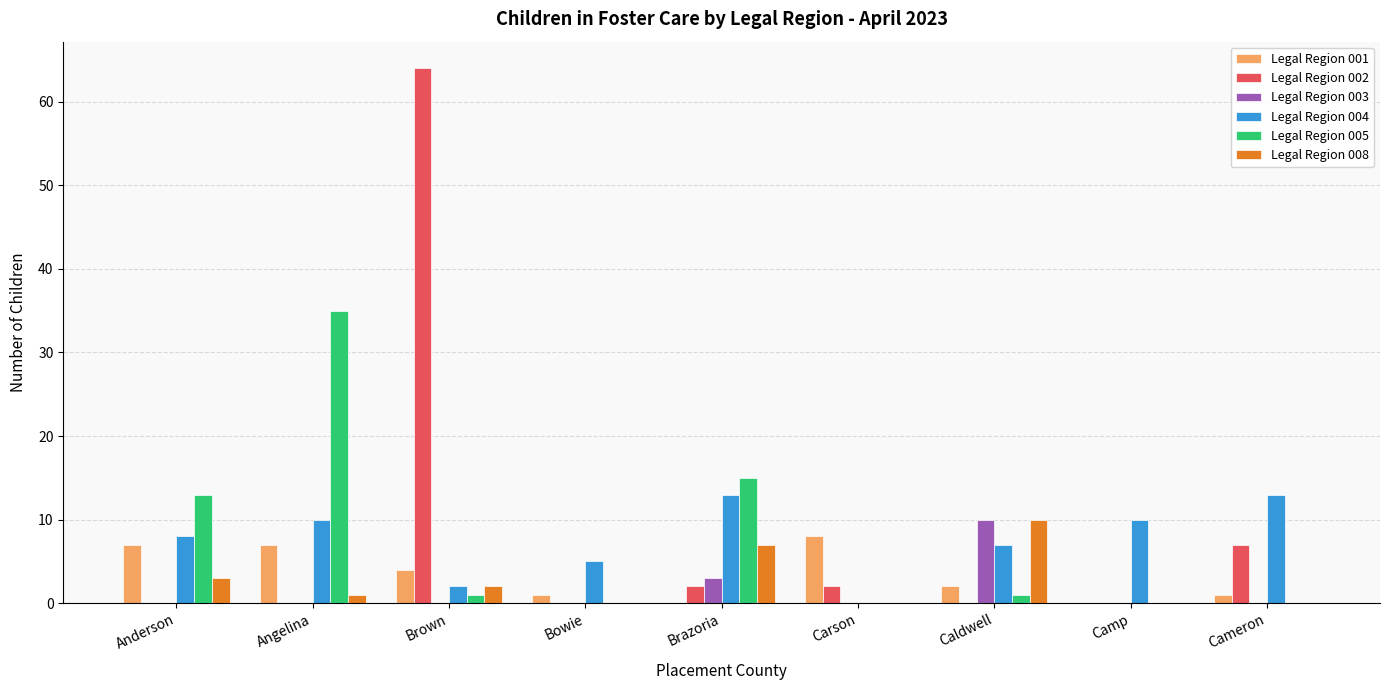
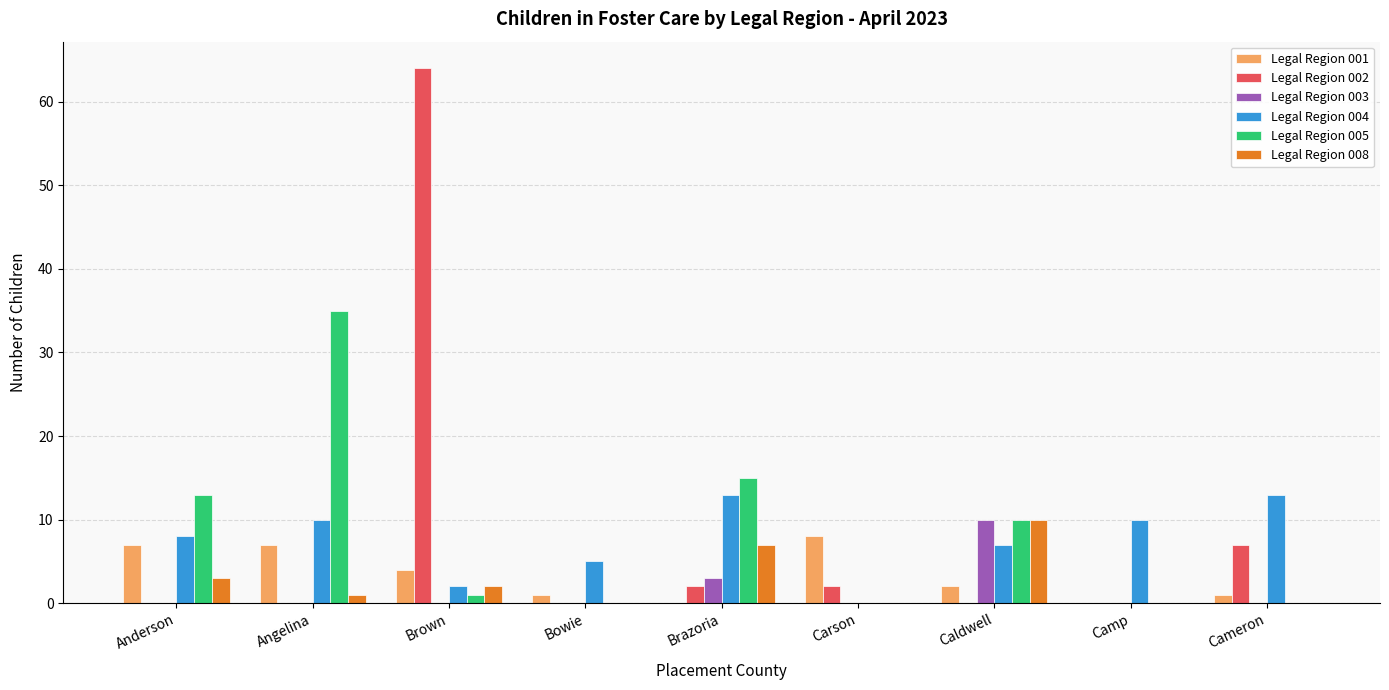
  {
    "Legal Region 001": {
      "Anderson": 7,
      "Angelina": 7,
      "Brown": 4,
      "Bowie": 1,
      "Brazoria": 0,
      "Carson": 8,
      "Caldwell": 2,
      "Camp": 0,
      "Cameron": 1
    },
    "Legal Region 002": {
      "Anderson": 0,
      "Angelina": 0,
      "Brown": 64,
      "Bowie": 0,
      "Brazoria": 2,
      "Carson": 2,
      "Caldwell": 0,
      "Camp": 0,
      "Cameron": 7
    },
    "Legal Region 003": {
      "Anderson": 0,
      "Angelina": 0,
      "Brown": 0,
      "Bowie": 0,
      "Brazoria": 3,
      "Carson": 0,
      "Caldwell": 10,
      "Camp": 0,
      "Cameron": 0
    },
    "Legal Region 004": {
      "Anderson": 8,
      "Angelina": 10,
      "Brown": 2,
      "Bowie": 5,
      "Brazoria": 13,
      "Carson": 0,
      "Caldwell": 7,
      "Camp": 10,
      "Cameron": 13
    },
    "Legal Region 005": {
      "Anderson": 13,
      "Angelina": 35,
      "Brown": 1,
      "Bowie": 0,
      "Brazoria": 15,
      "Carson": 0,
-     "Caldwell": 1,
+     "Caldwell": 10,
      "Camp": 0,
      "Cameron": 0
    },
    "Legal Region 008": {
      "Anderson": 3,
      "Angelina": 1,
      "Brown": 2,
      "Bowie": 0,
      "Brazoria": 7,
      "Carson": 0,
      "Caldwell": 10,
      "Camp": 0,
      "Cameron": 0
    }
  }
